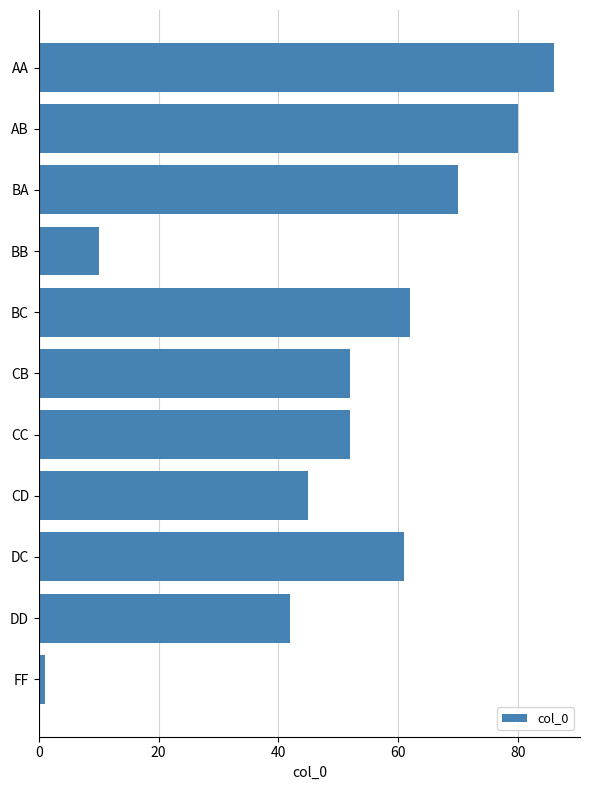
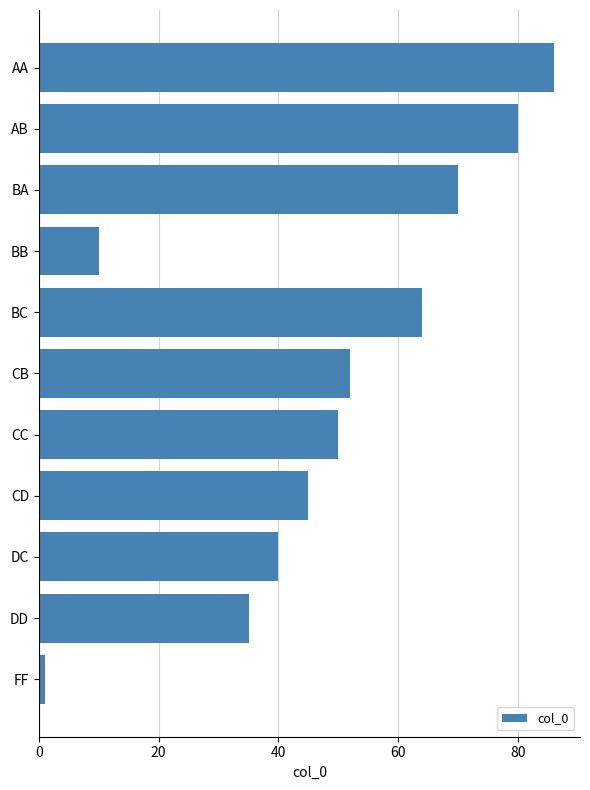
  {
    "AA": 86,
    "AB": 80,
    "BA": 70,
    "BB": 10,
-   "BC": 62,
+   "BC": 64,
    "CB": 52,
-   "CC": 52,
+   "CC": 50,
    "CD": 45,
-   "DC": 61,
-   "DD": 42,
+   "DC": 40,
+   "DD": 35,
    "FF": 1
  }
